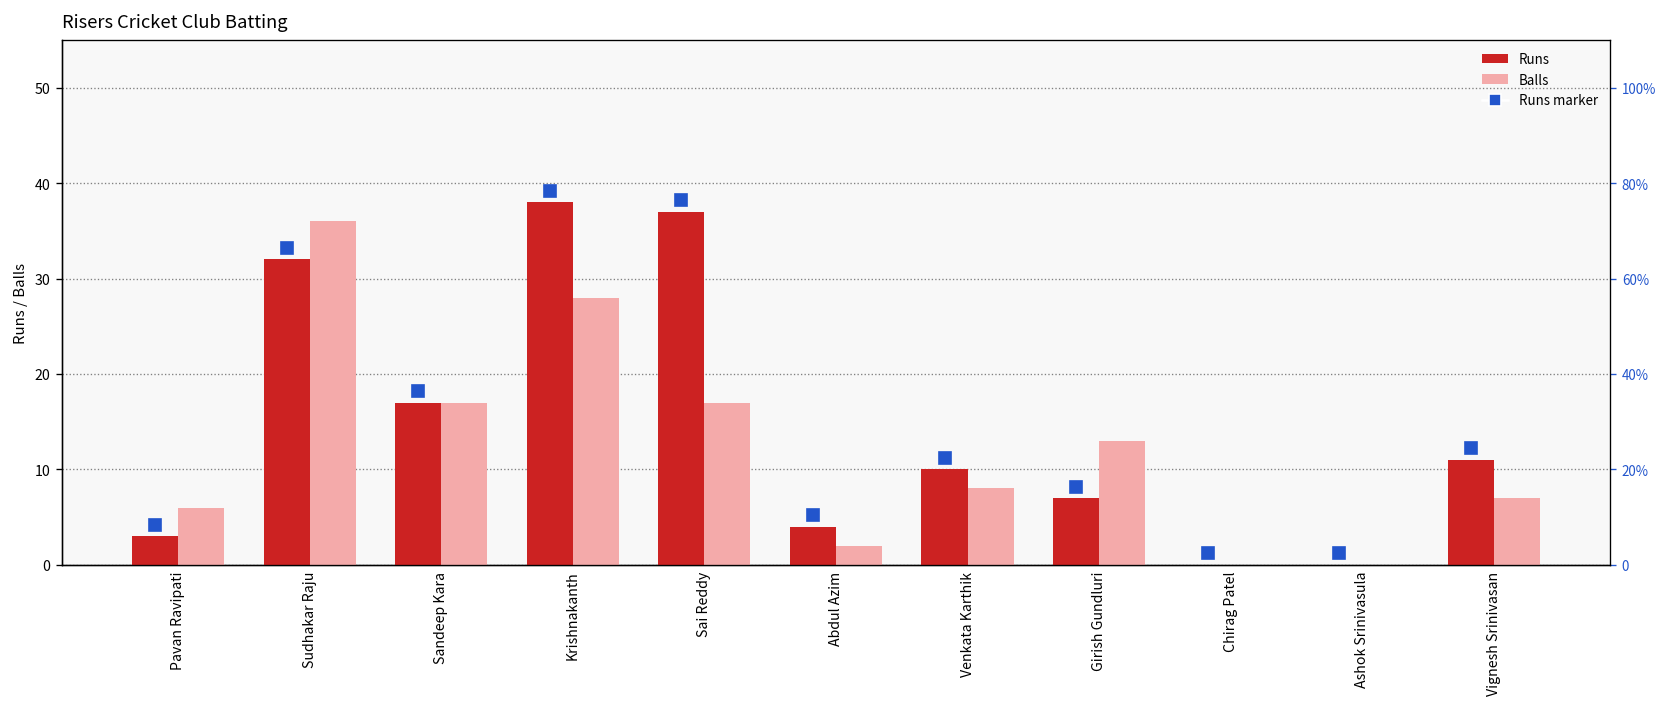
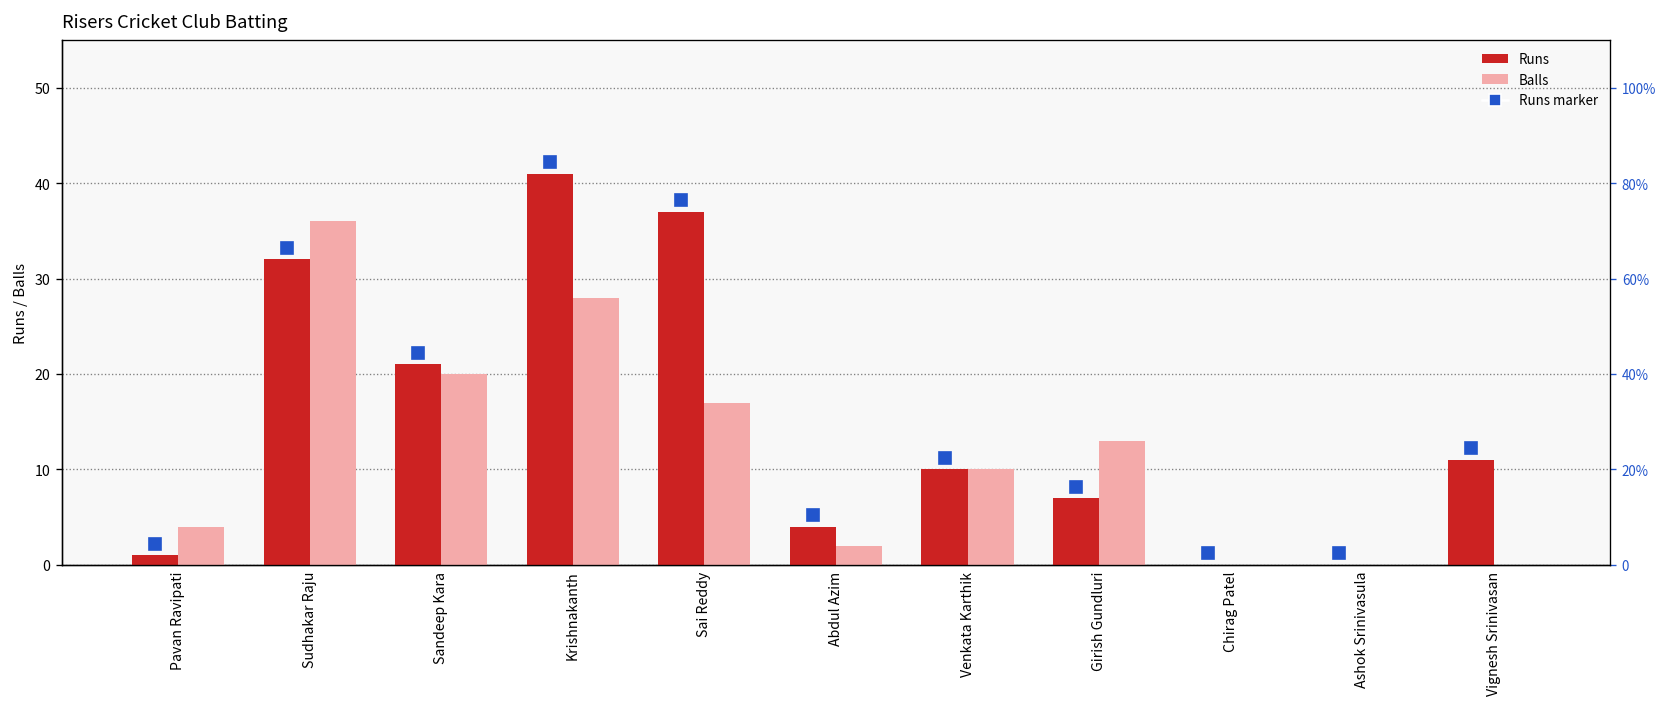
  {
    "Runs": {
-     "Pavan Ravipati": 3,
+     "Pavan Ravipati": 1,
      "Sudhakar Raju": 32,
-     "Sandeep Kara": 17,
-     "Krishnakanth": 38,
+     "Sandeep Kara": 21,
+     "Krishnakanth": 41,
      "Sai Reddy": 37,
      "Abdul Azim": 4,
      "Venkata Karthik": 10,
      "Girish Gundluri": 7,
      "Chirag Patel": 0,
      "Ashok Srinivasula": 0,
      "Vignesh Srinivasan": 11
    },
    "Balls": {
-     "Pavan Ravipati": 6,
+     "Pavan Ravipati": 4,
      "Sudhakar Raju": 36,
-     "Sandeep Kara": 17,
+     "Sandeep Kara": 20,
      "Krishnakanth": 28,
      "Sai Reddy": 17,
      "Abdul Azim": 2,
-     "Venkata Karthik": 8,
+     "Venkata Karthik": 10,
      "Girish Gundluri": 13,
      "Chirag Patel": 0,
      "Ashok Srinivasula": 0,
-     "Vignesh Srinivasan": 7
+     "Vignesh Srinivasan": 0
    }
  }
